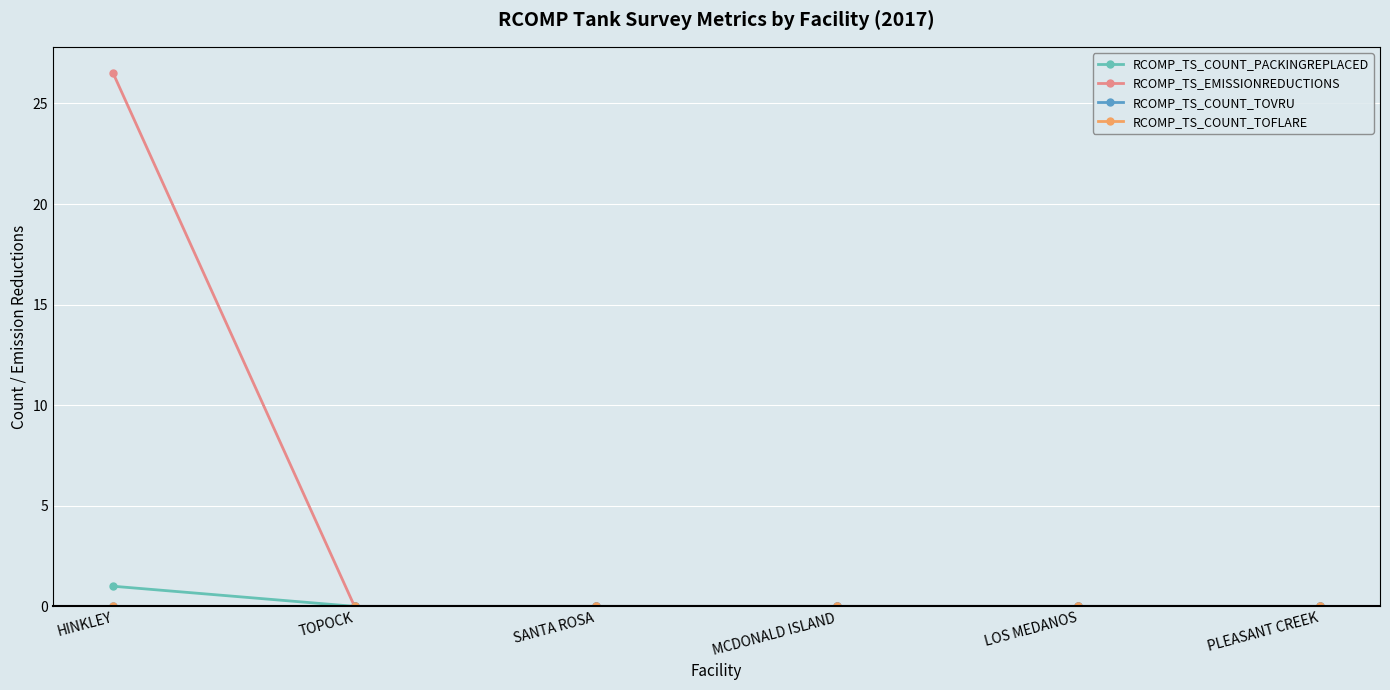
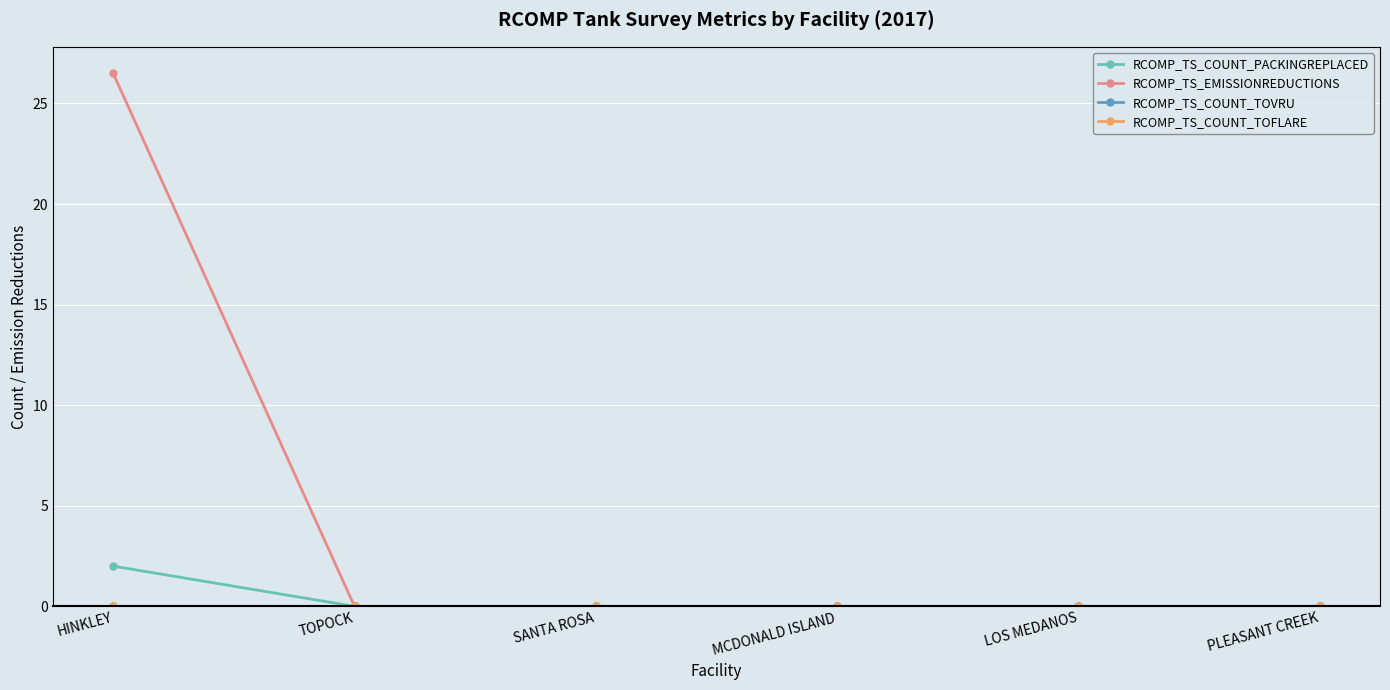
  {
    "RCOMP_TS_COUNT_PACKINGREPLACED": {
-     "HINKLEY": 1
+     "HINKLEY": 2
    }
  }
